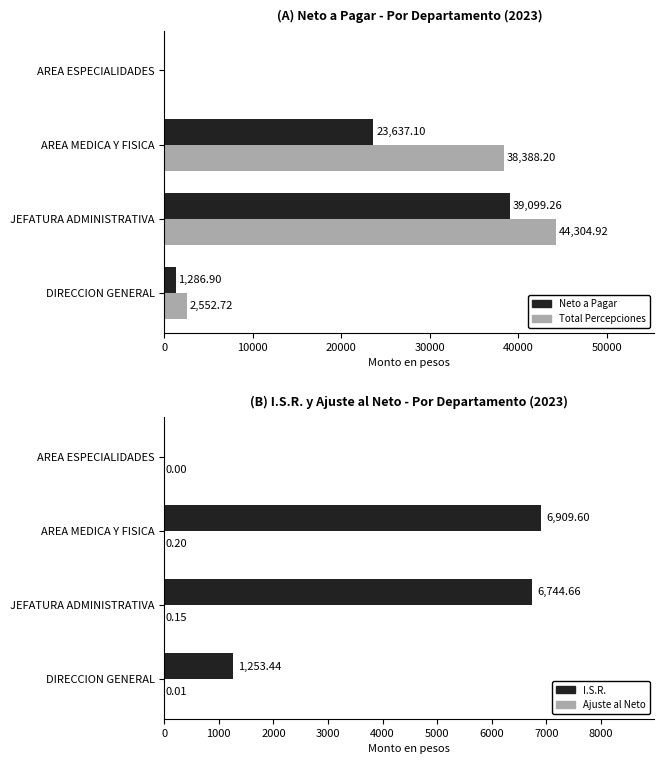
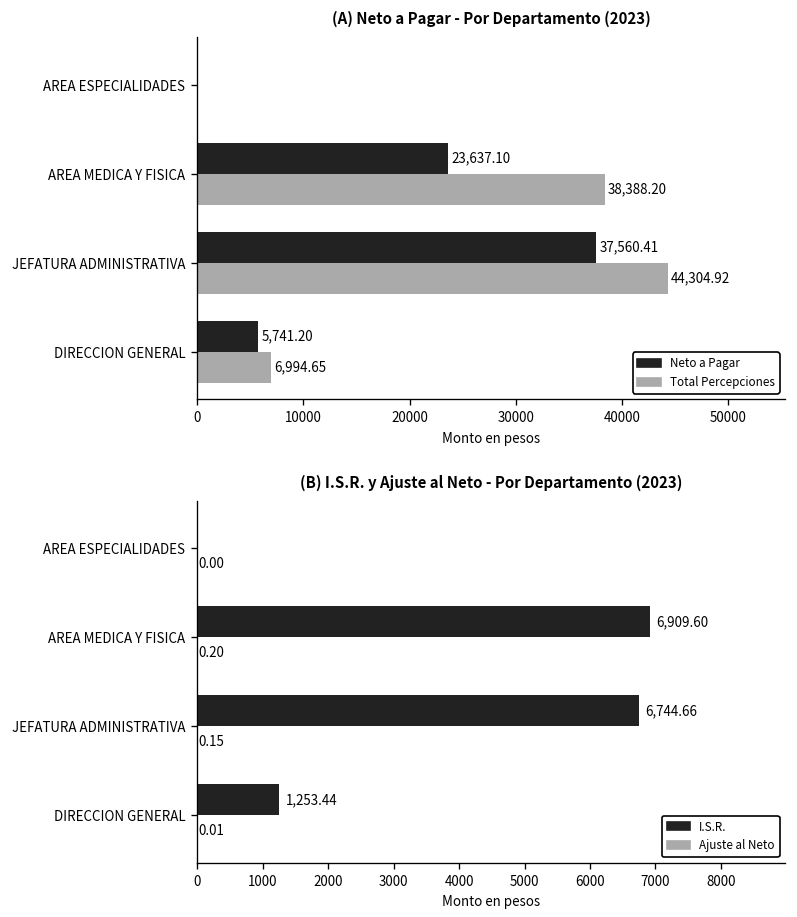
  {
    "(A) Neto a Pagar - Por Departamento (2023)": {
      "Neto a Pagar": {
        "AREA MEDICA Y FISICA": "23,637.10",
-       "JEFATURA ADMINISTRATIVA": "39,099.26",
-       "DIRECCION GENERAL": "1,286.90"
+       "JEFATURA ADMINISTRATIVA": "37,560.41",
+       "DIRECCION GENERAL": "5,741.20"
      },
      "Total Percepciones": {
        "AREA MEDICA Y FISICA": "38,388.20",
        "JEFATURA ADMINISTRATIVA": "44,304.92",
-       "DIRECCION GENERAL": "2,552.72"
+       "DIRECCION GENERAL": "6,994.65"
      }
    },
    "(B) I.S.R. y Ajuste al Neto - Por Departamento (2023)": {
      "I.S.R.": {
        "AREA MEDICA Y FISICA": "6,909.60",
        "JEFATURA ADMINISTRATIVA": "6,744.66",
        "DIRECCION GENERAL": "1,253.44"
      },
      "Ajuste al Neto": {
        "AREA ESPECIALIDADES": "0.00",
        "AREA MEDICA Y FISICA": "0.20",
        "JEFATURA ADMINISTRATIVA": "0.15",
        "DIRECCION GENERAL": "0.01"
      }
    }
  }
